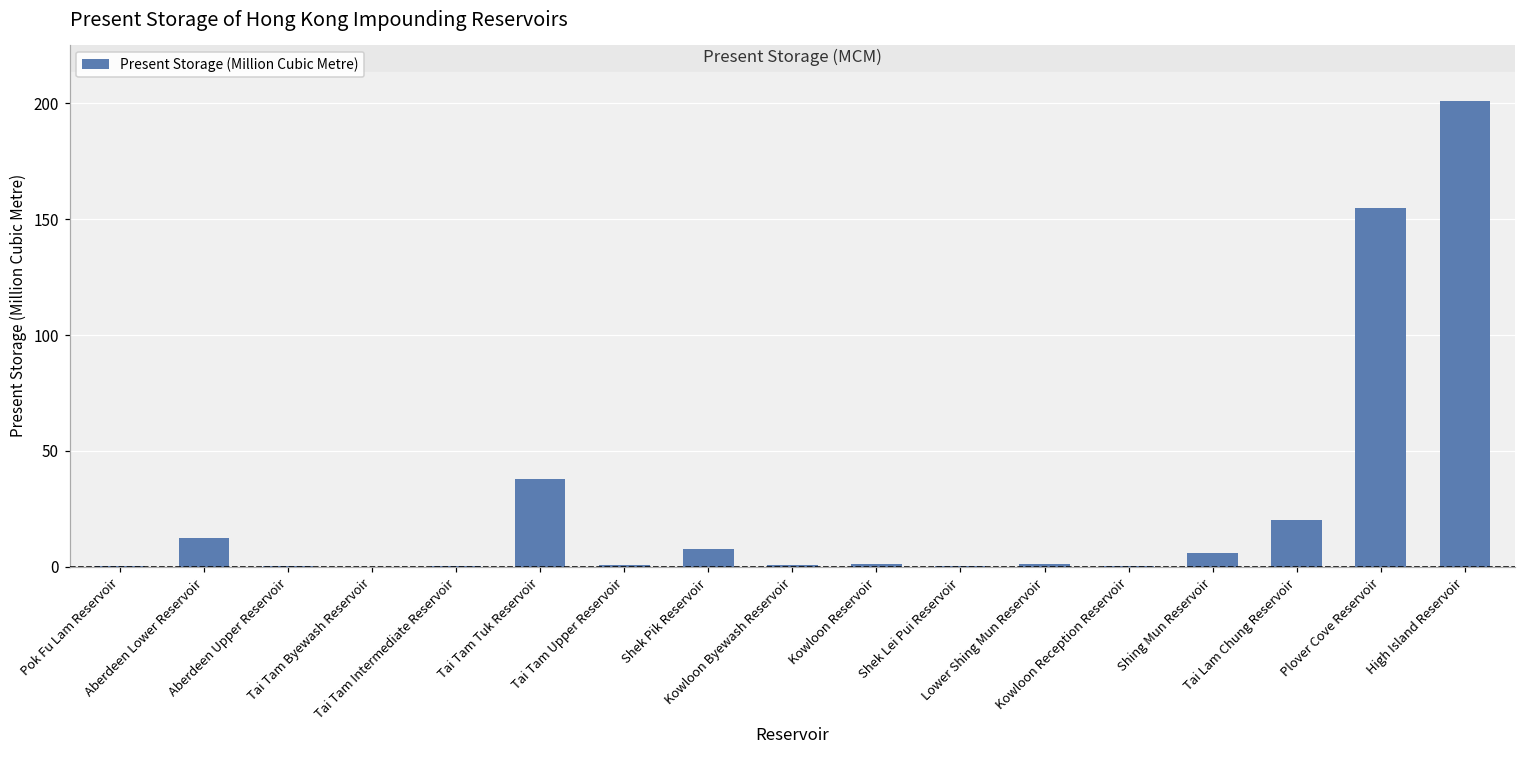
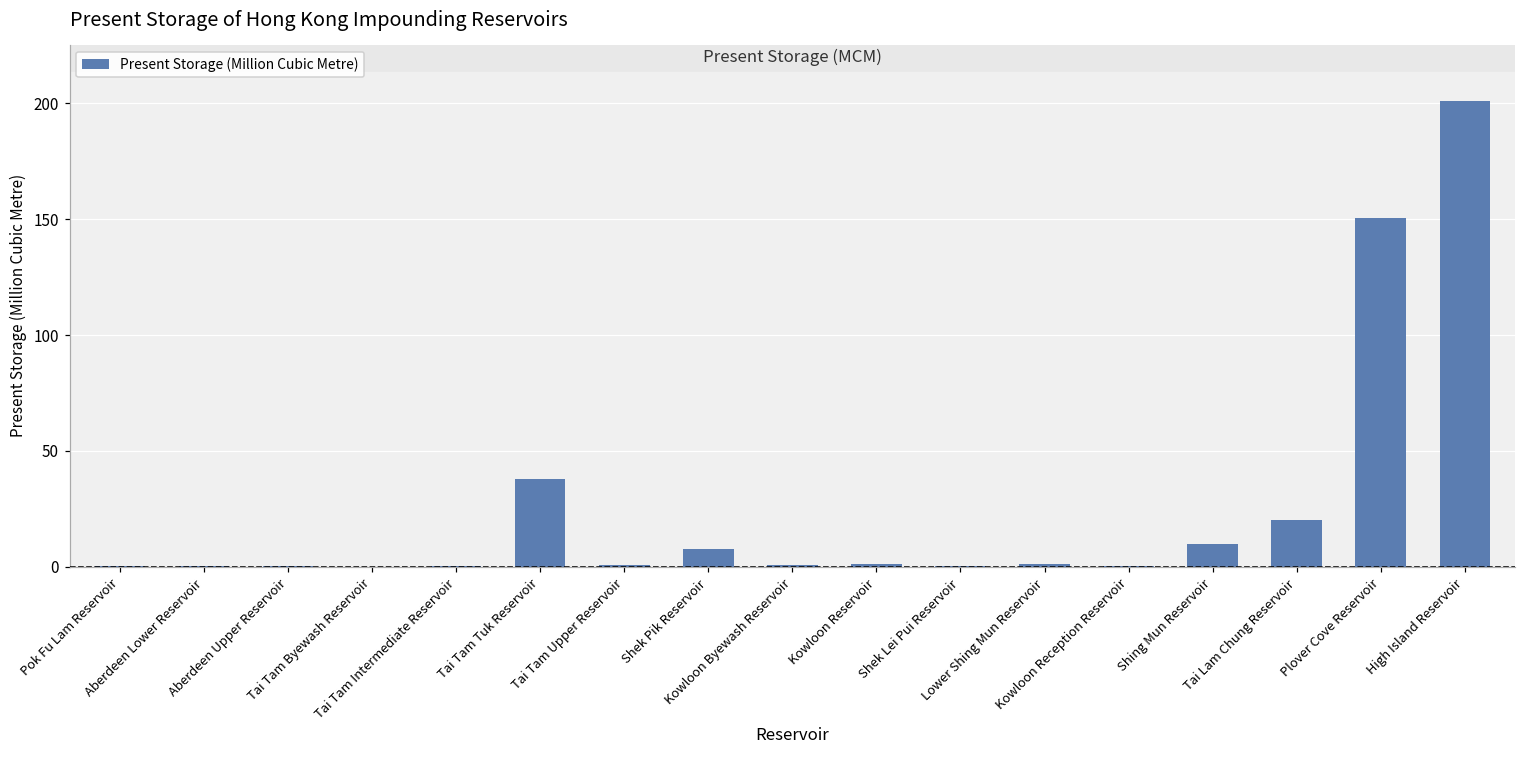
  {
-   "Aberdeen Lower Reservoir": 12,
+   "Aberdeen Lower Reservoir": 0,
    "Tai Tam Tuk Reservoir": 38,
    "Shek Pik Reservoir": 7,
-   "Shing Mun Reservoir": 6,
+   "Shing Mun Reservoir": 10,
    "Tai Lam Chung Reservoir": 20,
-   "Plover Cove Reservoir": 155,
+   "Plover Cove Reservoir": 150,
    "High Island Reservoir": 201
  }
